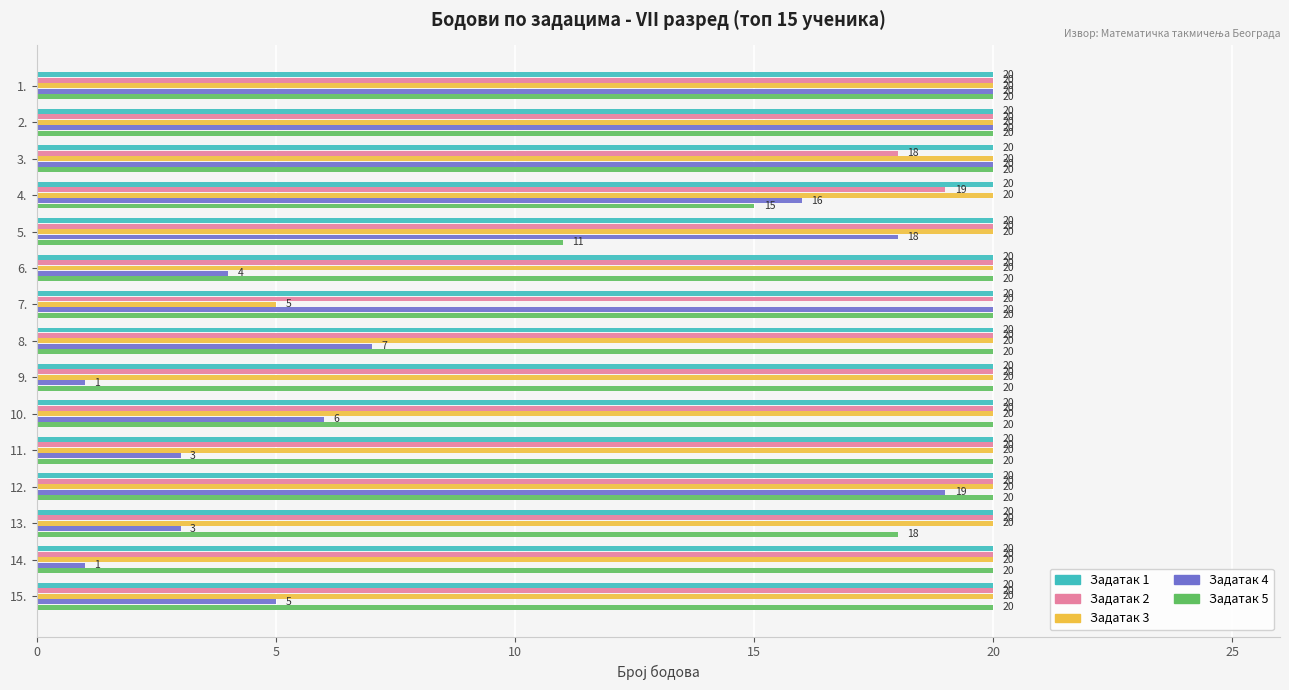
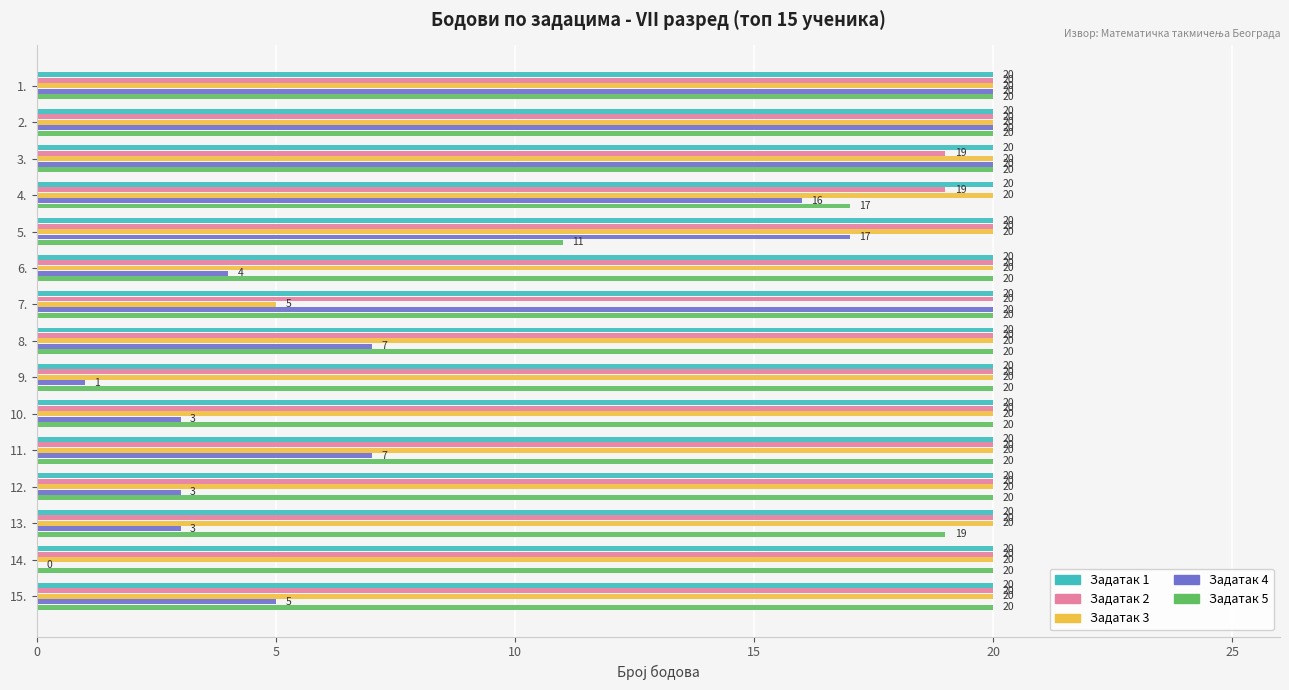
  {
    "Задатак 1": {
      "3.": 20,
      "4.": 20
    },
    "Задатак 2": {
-     "3.": 18,
+     "3.": 19,
      "4.": 19
    },
    "Задатак 3": {
      "4.": 20,
      "7.": 5
    },
    "Задатак 4": {
      "4.": 16,
-     "5.": 18,
+     "5.": 17,
      "6.": 4,
      "8.": 7,
      "9.": 1,
-     "10.": 6,
-     "11.": 3,
-     "12.": 19,
+     "10.": 3,
+     "11.": 7,
+     "12.": 3,
      "13.": 3,
-     "14.": 1,
+     "14.": 0,
      "15.": 5
    },
    "Задатак 5": {
-     "4.": 15,
+     "4.": 17,
      "5.": 11,
      "6.": 20,
      "8.": 20,
      "9.": 20,
      "10.": 20,
      "11.": 20,
      "12.": 20,
-     "13.": 18,
+     "13.": 19,
      "14.": 20,
      "15.": 20
    }
  }
